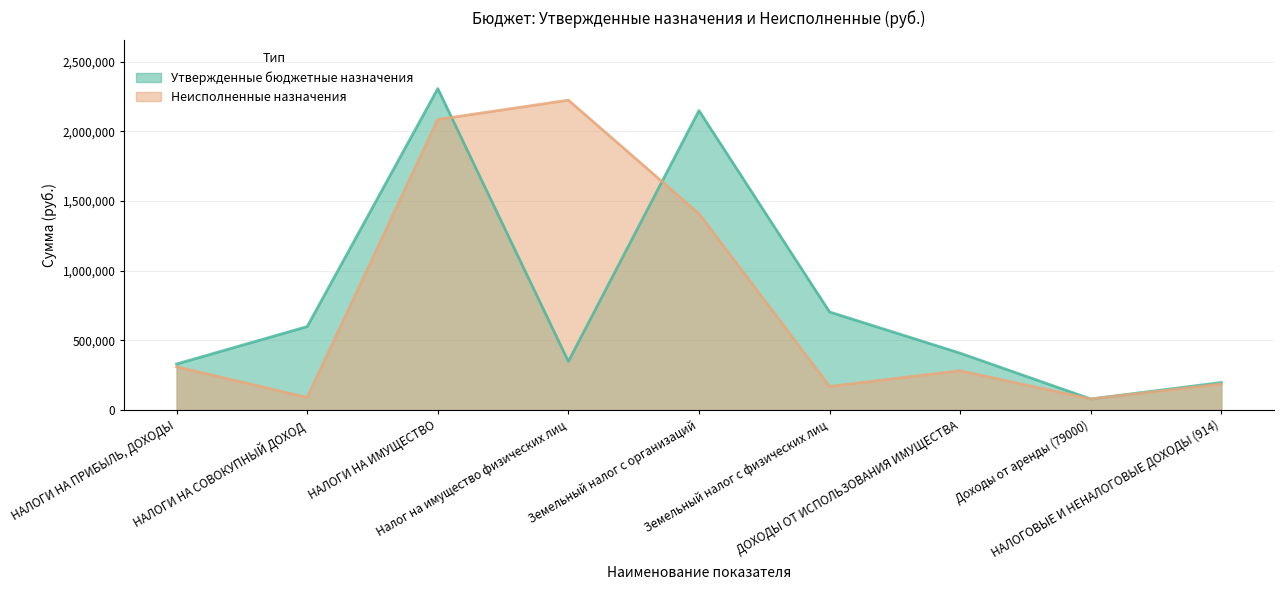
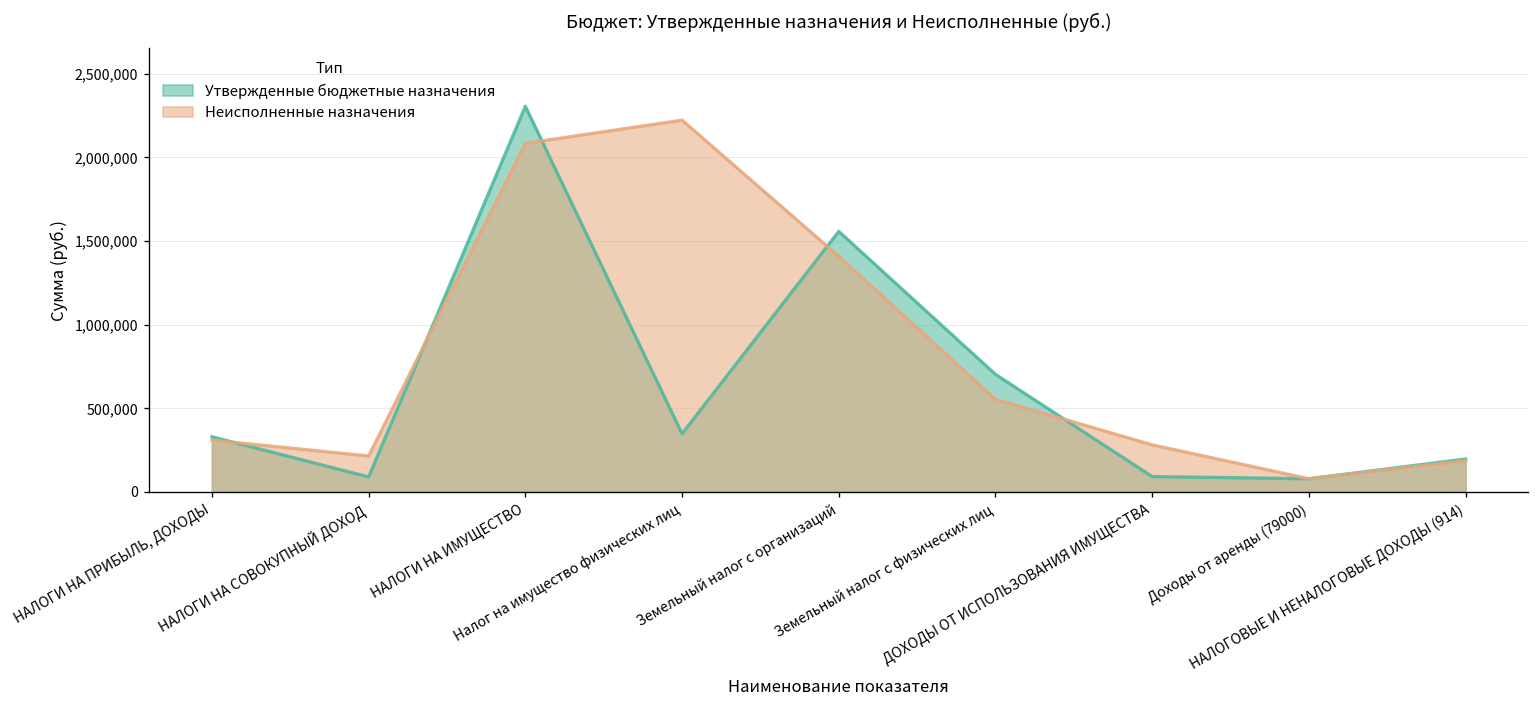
  {
    "Утвержденные бюджетные назначения": {
      "НАЛОГИ НА ПРИБЫЛЬ, ДОХОДЫ": "330,000",
-     "НАЛОГИ НА СОВОКУПНЫЙ ДОХОД": "600,000",
+     "НАЛОГИ НА СОВОКУПНЫЙ ДОХОД": "90,000",
      "НАЛОГИ НА ИМУЩЕСТВО": "2,310,000",
      "Налог на имущество физических лиц": "350,000",
-     "Земельный налог с организаций": "2,150,000",
+     "Земельный налог с организаций": "1,560,000",
      "Земельный налог с физических лиц": "700,000",
-     "ДОХОДЫ ОТ ИСПОЛЬЗОВАНИЯ ИМУЩЕСТВА": "410,000"
+     "ДОХОДЫ ОТ ИСПОЛЬЗОВАНИЯ ИМУЩЕСТВА": "90,000"
    },
    "Неисполненные назначения": {
      "НАЛОГИ НА ПРИБЫЛЬ, ДОХОДЫ": "310,000",
-     "НАЛОГИ НА СОВОКУПНЫЙ ДОХОД": "90,000",
+     "НАЛОГИ НА СОВОКУПНЫЙ ДОХОД": "220,000",
      "НАЛОГИ НА ИМУЩЕСТВО": "2,080,000",
      "Налог на имущество физических лиц": "2,220,000",
      "Земельный налог с организаций": "1,410,000",
-     "Земельный налог с физических лиц": "170,000",
+     "Земельный налог с физических лиц": "550,000",
      "ДОХОДЫ ОТ ИСПОЛЬЗОВАНИЯ ИМУЩЕСТВА": "280,000"
    }
  }
